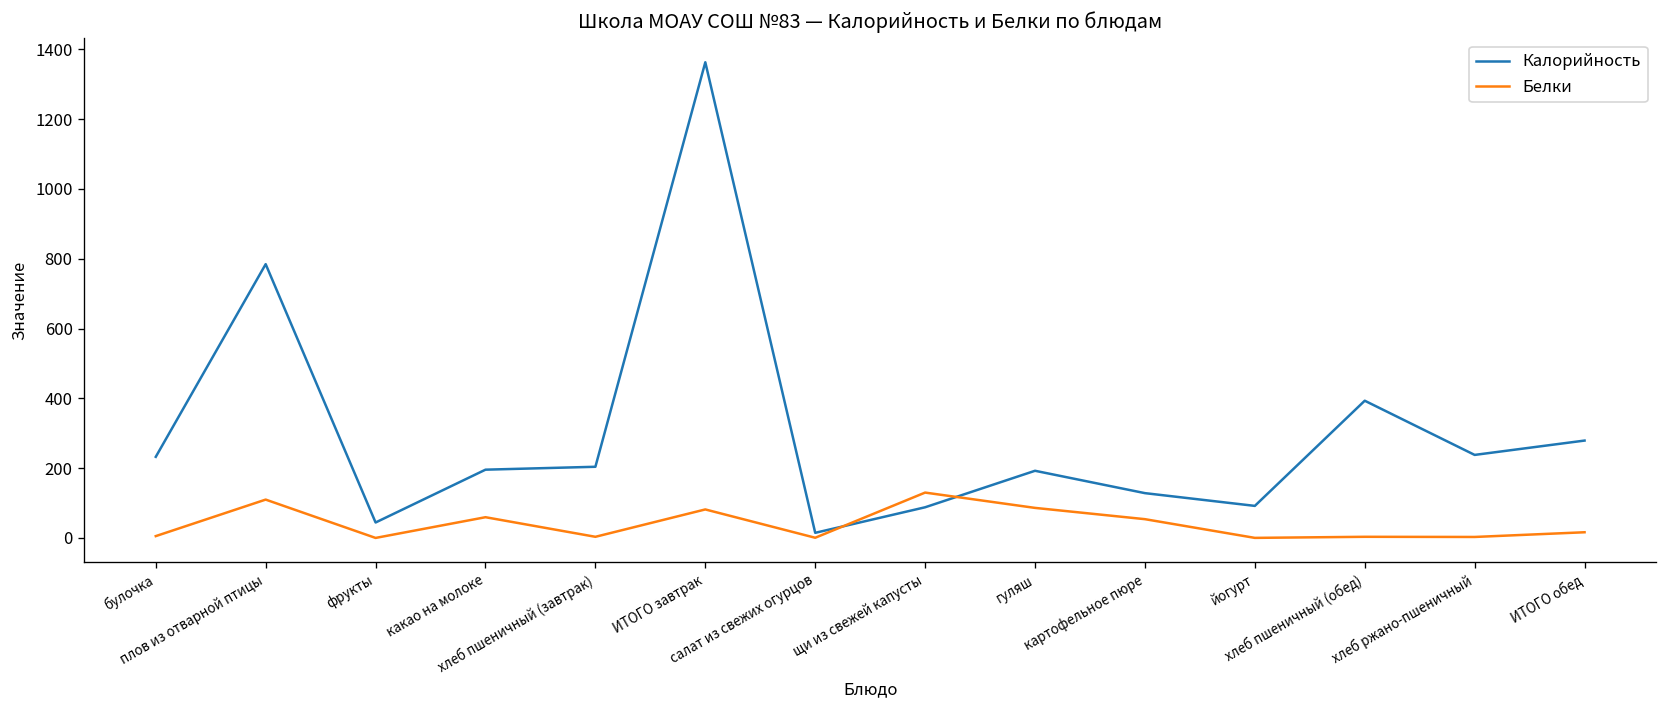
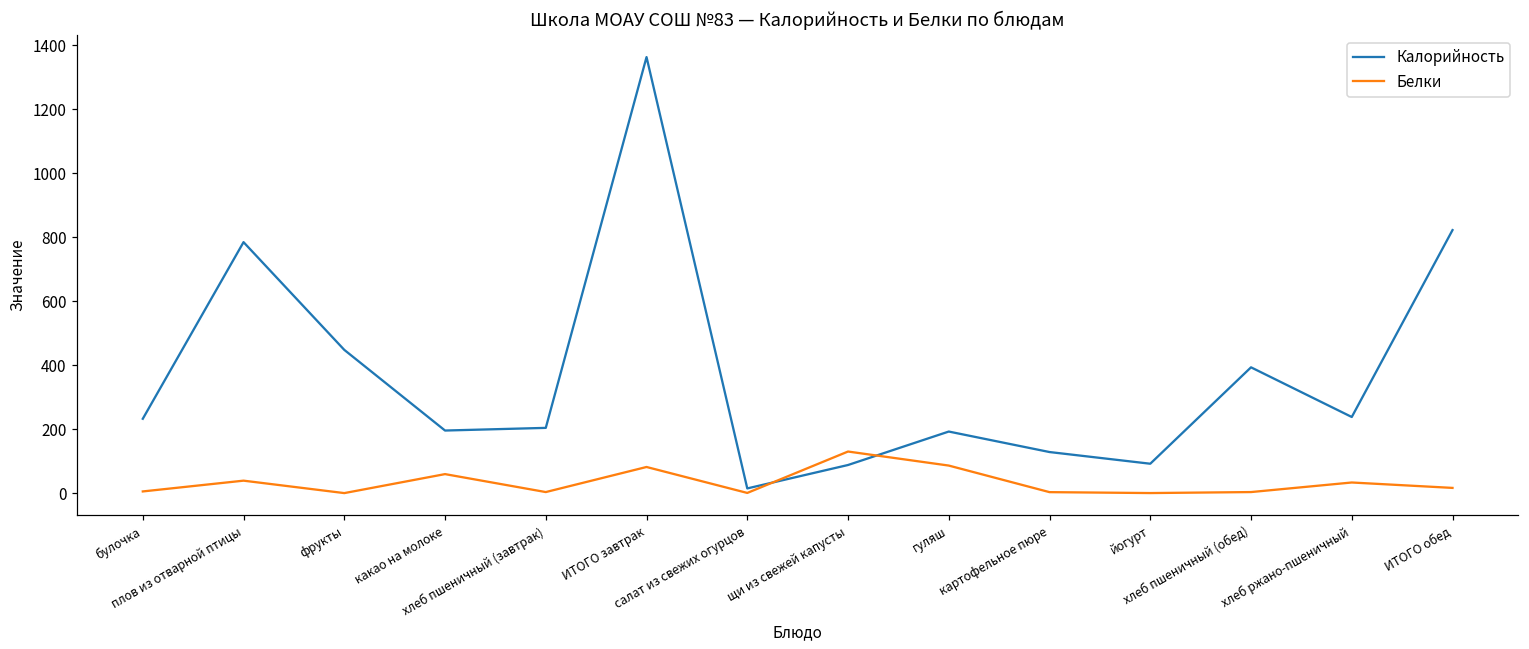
  {
    "Калорийность": {
      "булочка": 230,
      "плов из отварной птицы": 780,
-     "фрукты": 40,
+     "фрукты": 450,
      "какао на молоке": 200,
      "хлеб пшеничный (завтрак)": 200,
      "ИТОГО завтрак": 1360,
      "салат из свежих огурцов": 10,
      "щи из свежей капусты": 90,
      "гуляш": 190,
      "картофельное пюре": 130,
      "йогурт": 90,
      "хлеб пшеничный (обед)": 390,
      "хлеб ржано-пшеничный": 240,
-     "ИТОГО обед": 280
+     "ИТОГО обед": 820
    },
    "Белки": {
      "булочка": 10,
-     "плов из отварной птицы": 110,
+     "плов из отварной птицы": 40,
      "фрукты": 0,
      "какао на молоке": 60,
      "хлеб пшеничный (завтрак)": 0,
      "ИТОГО завтрак": 80,
      "салат из свежих огурцов": 0,
      "щи из свежей капусты": 130,
      "гуляш": 90,
-     "картофельное пюре": 50,
+     "картофельное пюре": 0,
      "йогурт": 0,
      "хлеб пшеничный (обед)": 0,
-     "хлеб ржано-пшеничный": 0,
+     "хлеб ржано-пшеничный": 30,
      "ИТОГО обед": 20
    }
  }
